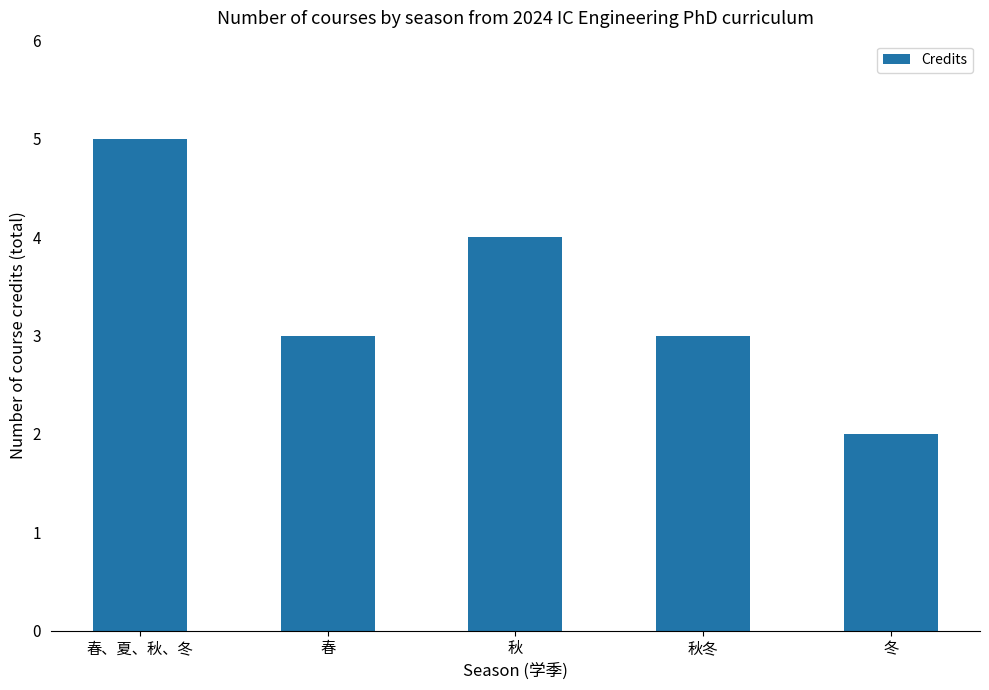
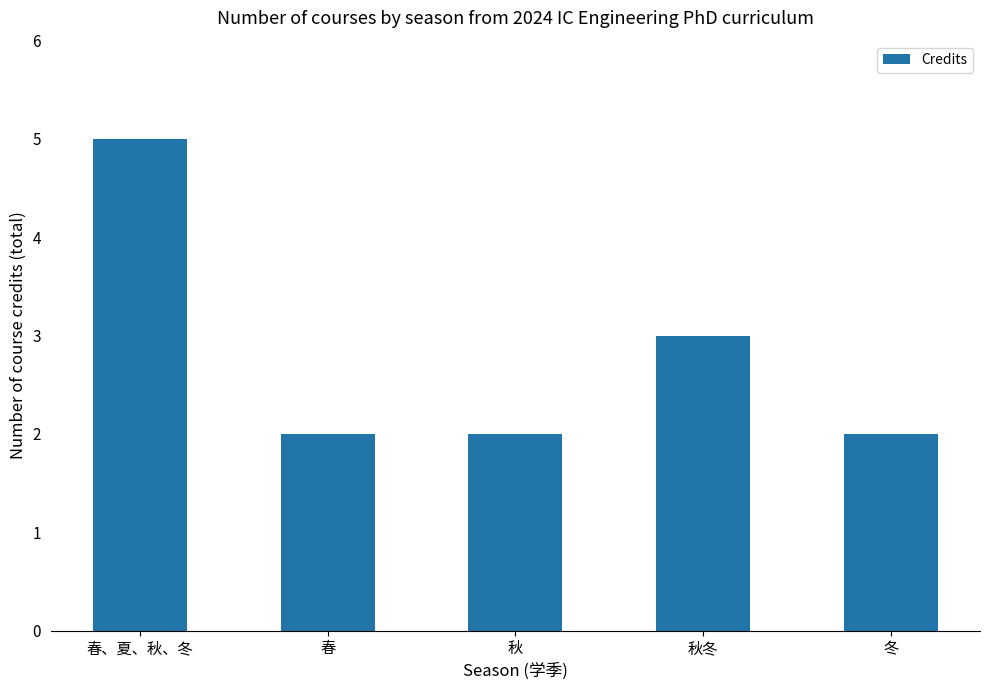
  {
    "春、夏、秋、冬": 5,
-   "春": 3,
-   "秋": 4,
+   "春": 2,
+   "秋": 2,
    "秋冬": 3,
    "冬": 2
  }
